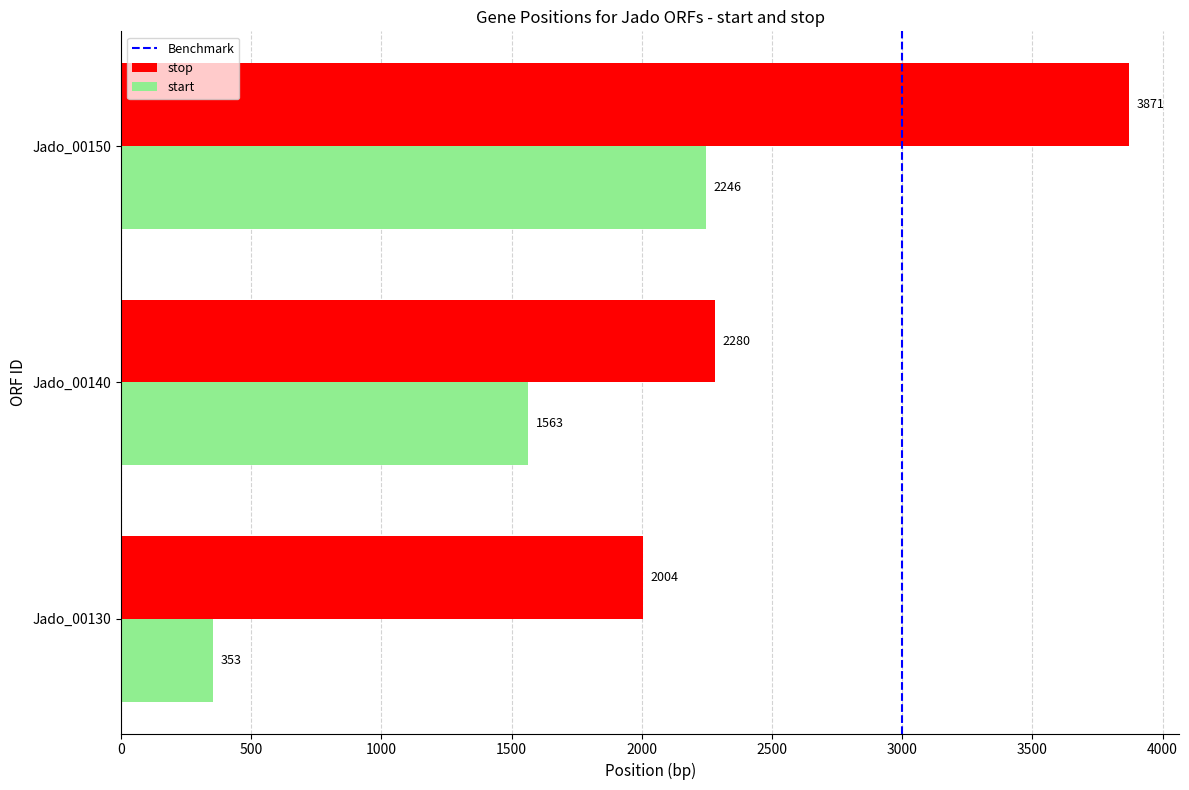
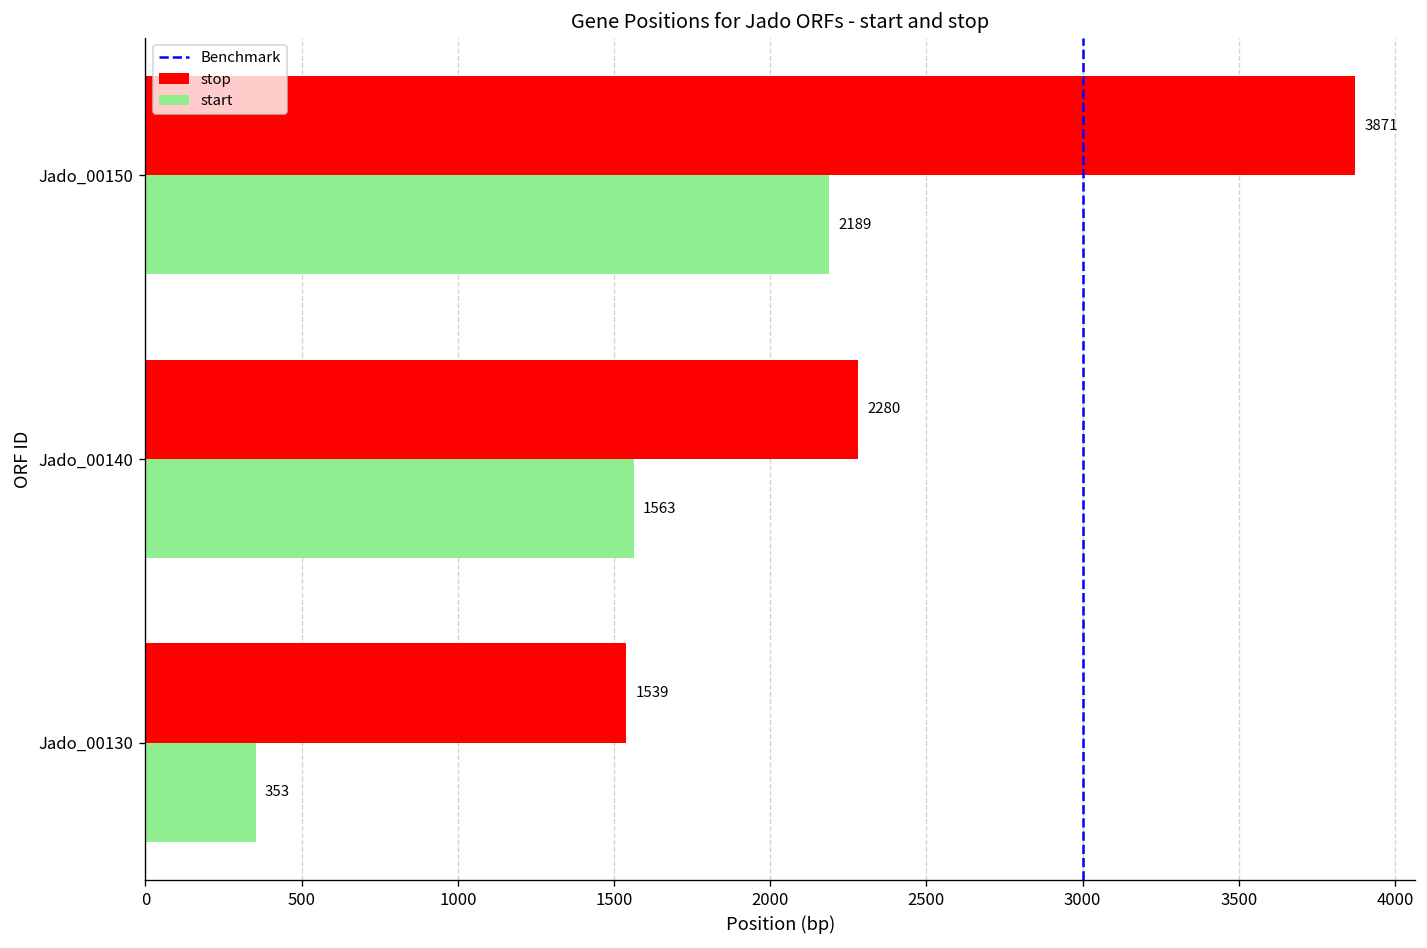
  {
    "stop": {
      "Jado_00150": 3871,
      "Jado_00140": 2280,
-     "Jado_00130": 2004
+     "Jado_00130": 1539
    },
    "start": {
-     "Jado_00150": 2246,
+     "Jado_00150": 2189,
      "Jado_00140": 1563,
      "Jado_00130": 353
    }
  }
